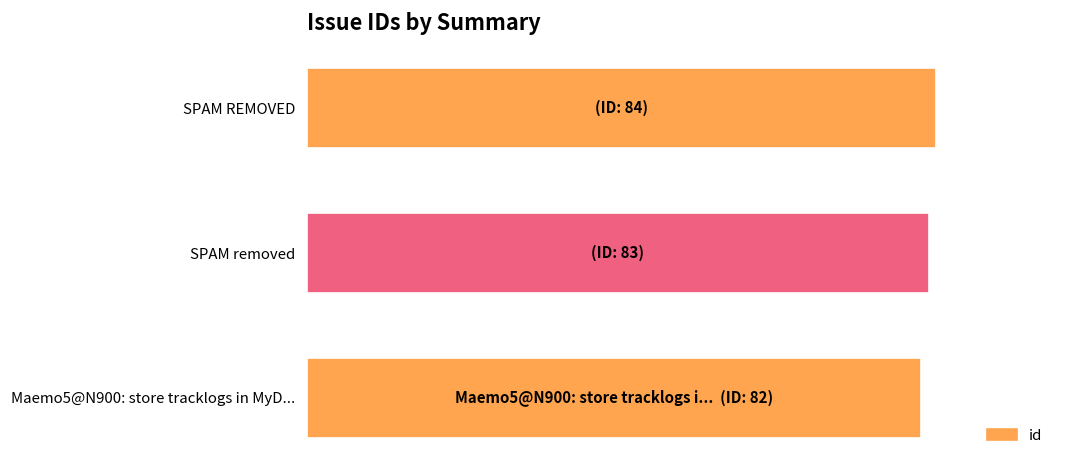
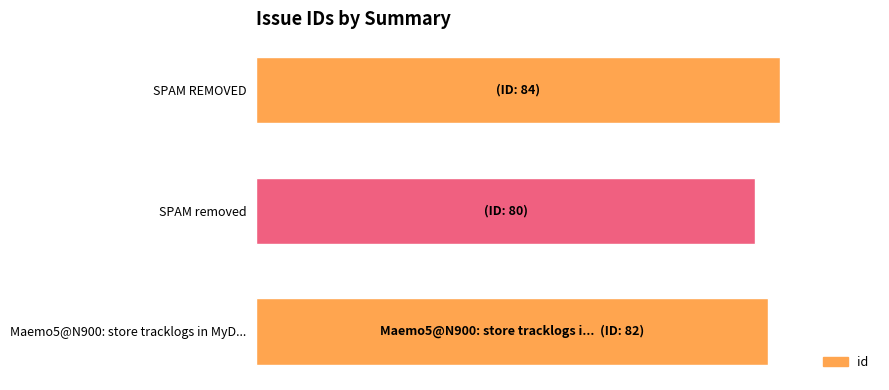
  {
    "SPAM REMOVED": 84,
-   "SPAM removed": 83,
+   "SPAM removed": 80,
    "Maemo5@N900: store tracklogs in MyD...": 82
  }
